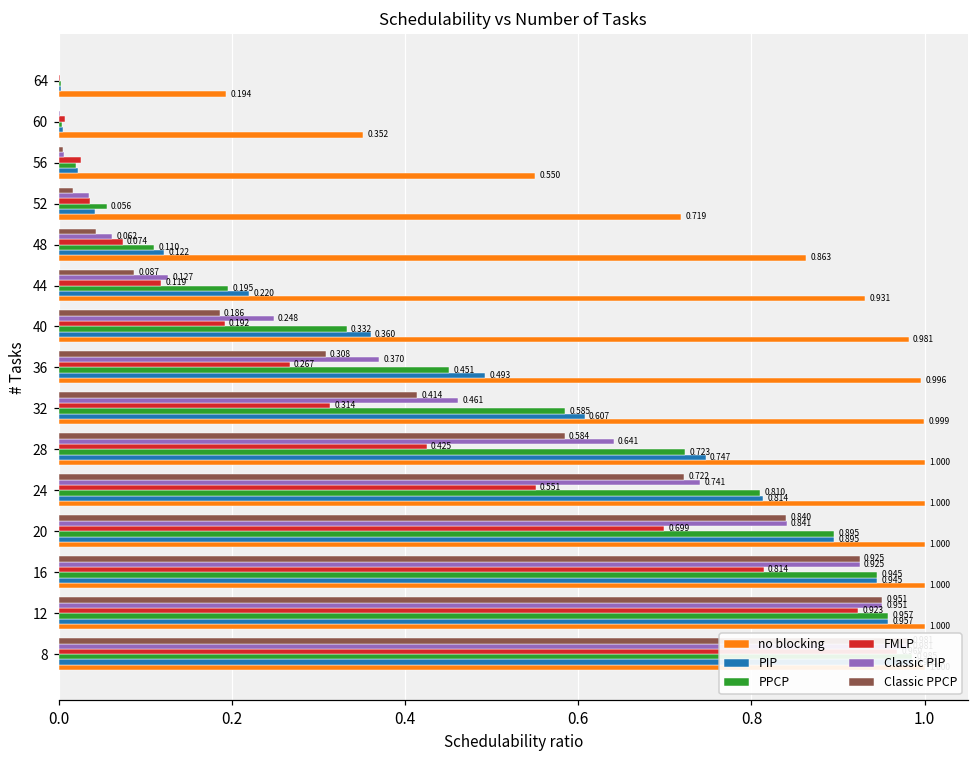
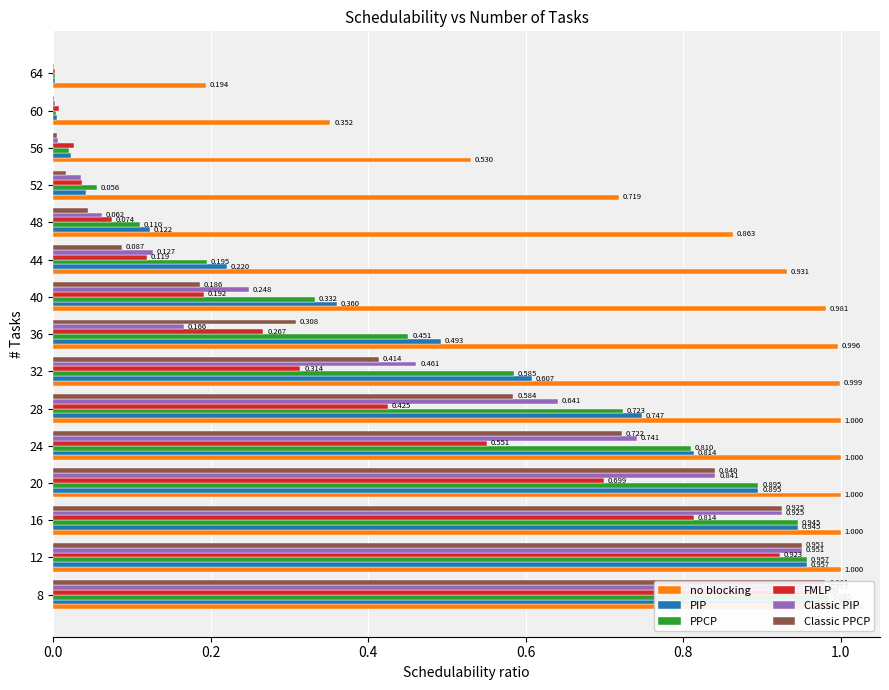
  {
    "no blocking": {
      "64": 0.194,
      "60": 0.352,
-     "56": 0.550,
+     "56": 0.530,
      "52": 0.719,
      "48": 0.863,
      "44": 0.931,
      "40": 0.981,
      "36": 0.996,
      "32": 0.999,
      "28": 1.000,
      "24": 1.000,
      "20": 1.000,
      "16": 1.000,
      "12": 1.000
    },
    "PIP": {
      "44": 0.220,
      "40": 0.360,
      "36": 0.493,
      "32": 0.607,
      "28": 0.747
    },
    "PPCP": {
      "52": 0.056,
      "44": 0.195,
      "40": 0.332,
      "36": 0.451,
      "32": 0.585,
      "28": 0.723
    },
    "FMLP": {
      "40": 0.192,
      "36": 0.267,
      "32": 0.314,
      "28": 0.425,
      "24": 0.551,
      "20": 0.699,
      "16": 0.814,
      "12": 0.923
    },
    "Classic PIP": {
      "40": 0.248,
-     "36": 0.370,
+     "36": 0.166,
      "32": 0.461,
      "28": 0.641,
      "24": 0.741
    },
    "Classic PPCP": {
      "44": 0.087,
      "40": 0.186,
      "36": 0.308,
      "32": 0.414,
      "28": 0.584,
      "24": 0.722
    }
  }
